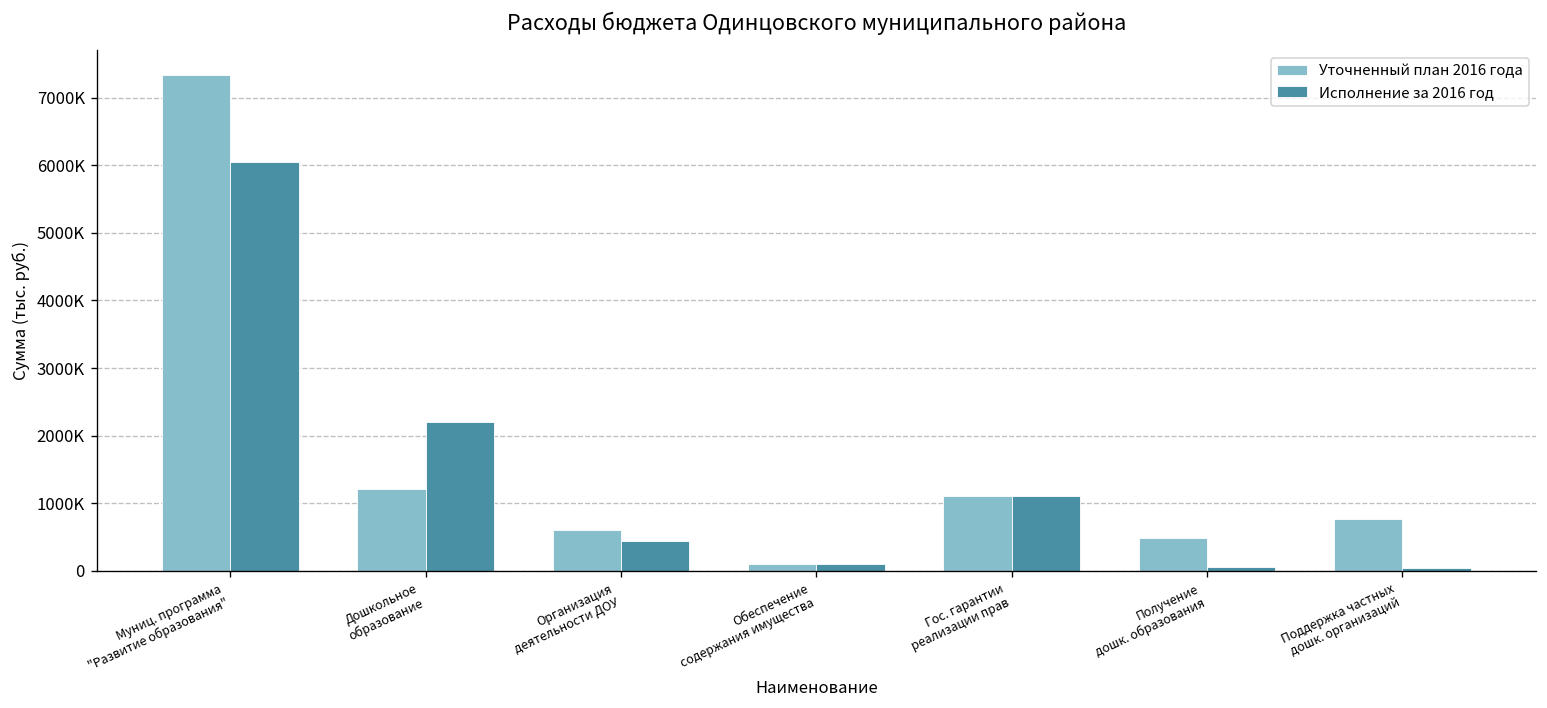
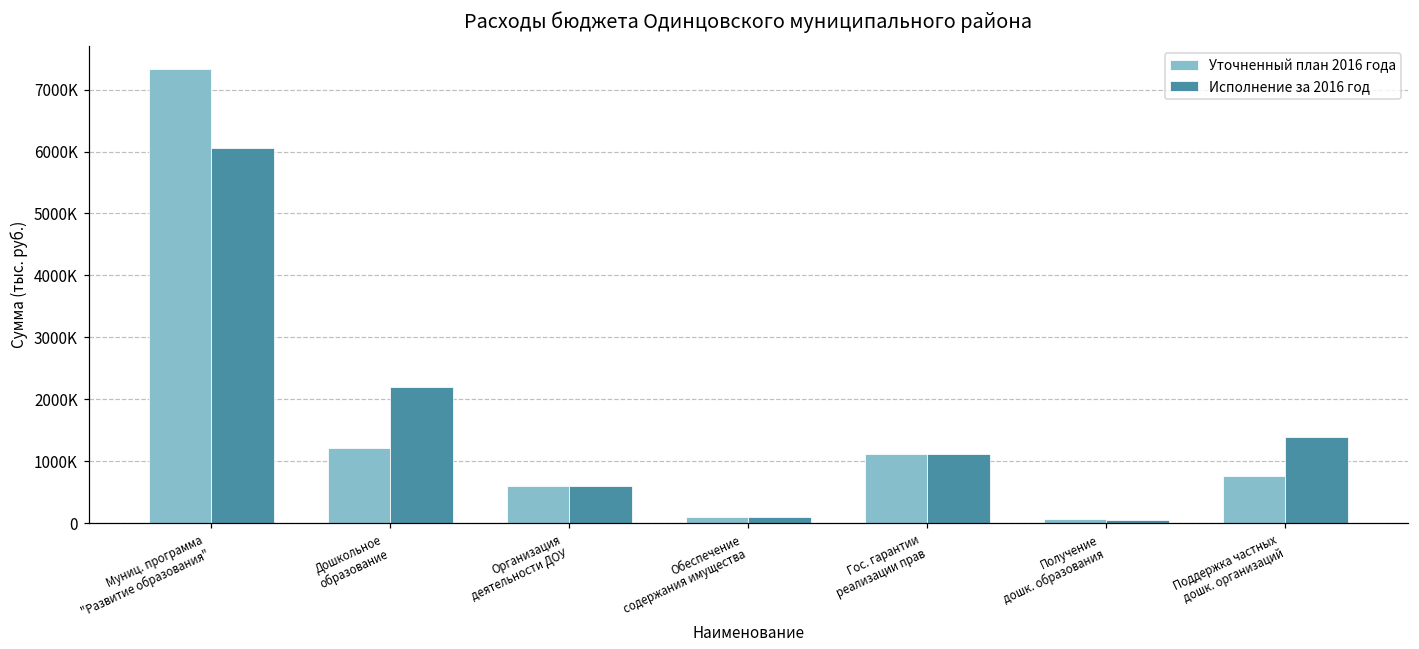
  {
    "Уточненный план 2016 года": {
      "Муниц. программа \"Развитие образования\"": 7300000,
      "Дошкольное образование": 1200000,
      "Организация деятельности ДОУ": 600000,
      "Обеспечение содержания имущества": 100000,
      "Гос. гарантии реализации прав": 1100000,
-     "Получение дошк. образования": 500000,
+     "Получение дошк. образования": 100000,
      "Поддержка частных дошк. организаций": 800000
    },
    "Исполнение за 2016 год": {
      "Муниц. программа \"Развитие образования\"": 6100000,
      "Дошкольное образование": 2200000,
-     "Организация деятельности ДОУ": 400000,
+     "Организация деятельности ДОУ": 600000,
      "Обеспечение содержания имущества": 100000,
      "Гос. гарантии реализации прав": 1100000,
      "Получение дошк. образования": 100000,
-     "Поддержка частных дошк. организаций": 0
+     "Поддержка частных дошк. организаций": 1400000
    }
  }
